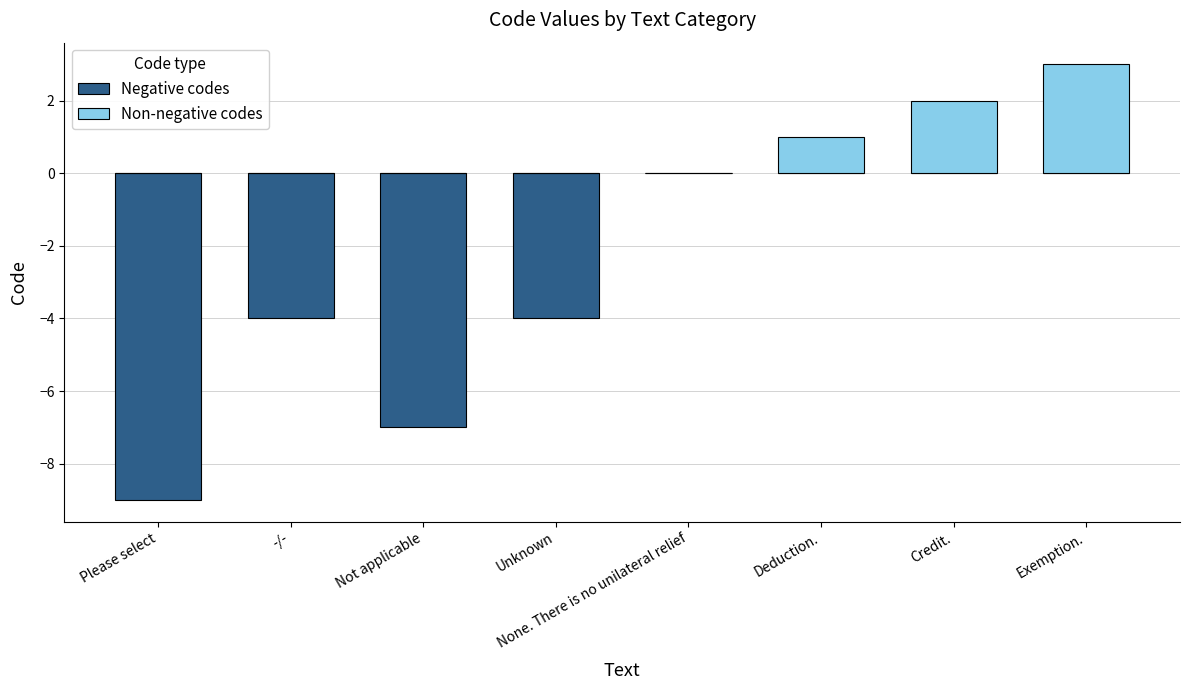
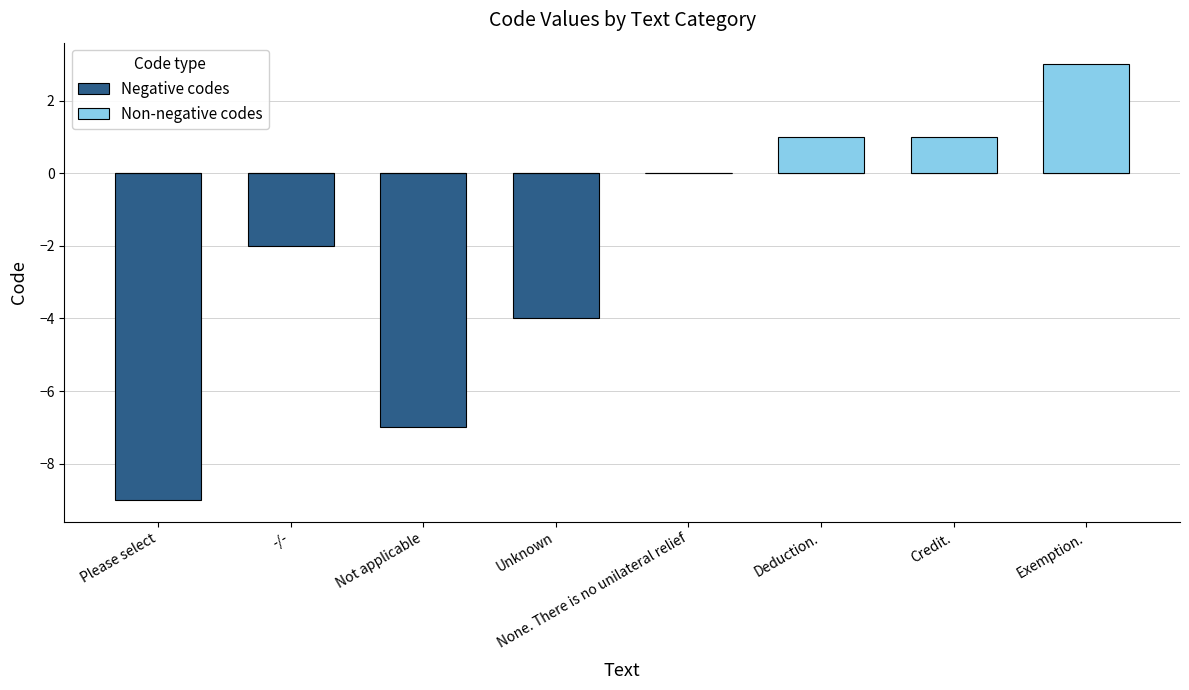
  {
    "Negative codes": {
      "Please select": -9,
-     "-/-": -4,
+     "-/-": -2,
      "Not applicable": -7,
      "Unknown": -4,
      "None. There is no unilateral relief": 0,
      "Deduction.": 0,
      "Credit.": 0,
      "Exemption.": 0
    },
    "Non-negative codes": {
      "Please select": 0,
      "-/-": 0,
      "Not applicable": 0,
      "Unknown": 0,
      "None. There is no unilateral relief": 0,
      "Deduction.": 1,
-     "Credit.": 2,
+     "Credit.": 1,
      "Exemption.": 3
    }
  }
